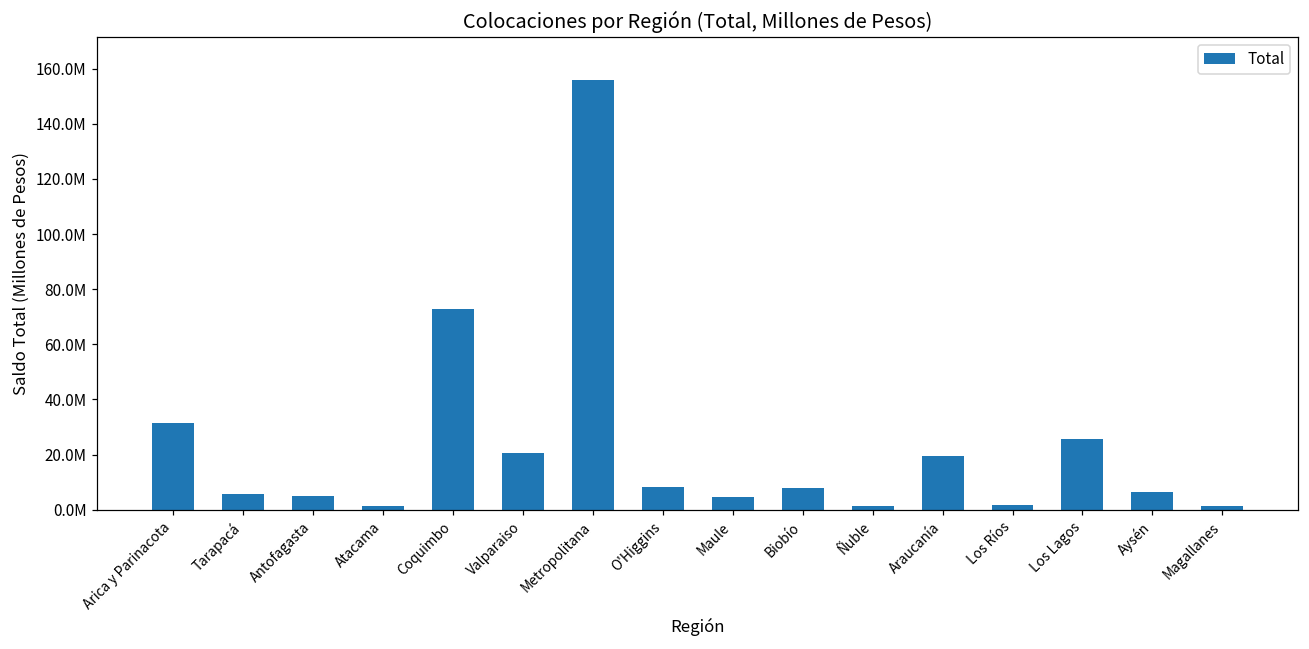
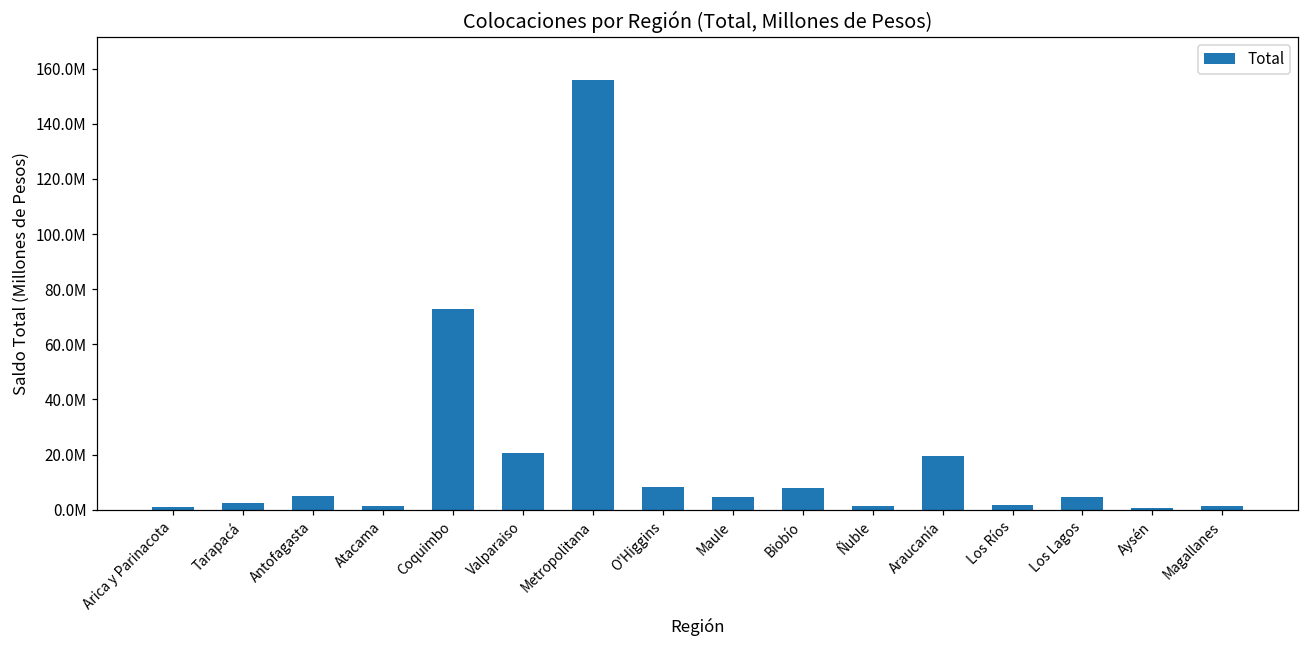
  {
-   "Arica y Parinacota": 32000000,
-   "Tarapacá": 6000000,
+   "Arica y Parinacota": 1000000,
+   "Tarapacá": 2000000,
    "Antofagasta": 5000000,
    "Atacama": 1000000,
    "Coquimbo": 73000000,
    "Valparaiso": 21000000,
    "Metropolitana": 156000000,
    "O'Higgins": 8000000,
    "Maule": 4000000,
    "Biobío": 8000000,
    "Ñuble": 1000000,
    "Araucanía": 19000000,
    "Los Ríos": 2000000,
-   "Los Lagos": 26000000,
-   "Aysén": 6000000,
+   "Los Lagos": 5000000,
+   "Aysén": 1000000,
    "Magallanes": 1000000
  }
